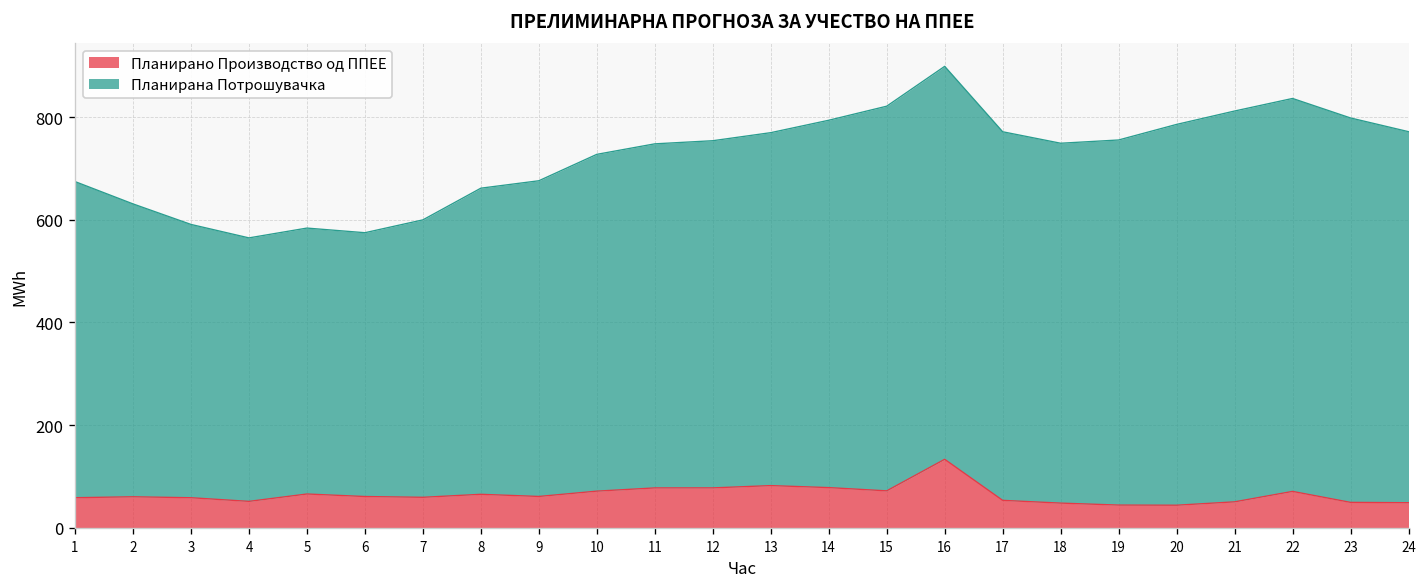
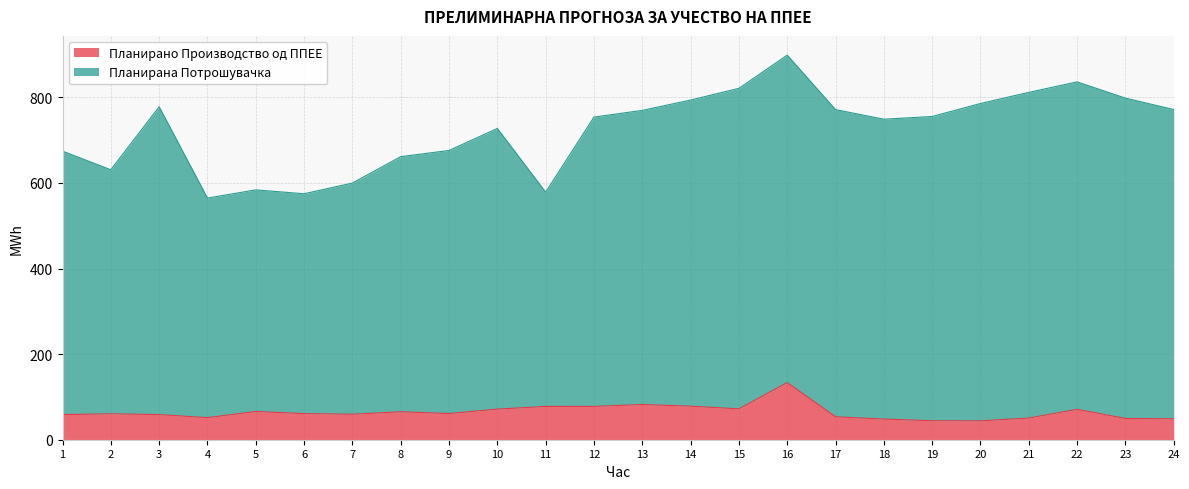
  {
    "Планирано Производство од ППЕЕ": {
      "1": 60,
      "2": 60,
      "3": 60,
      "4": 50,
      "5": 70,
      "6": 60,
      "7": 60,
      "8": 70,
      "9": 60,
      "10": 70,
      "11": 80,
      "12": 80,
      "13": 80,
      "14": 80,
      "15": 70,
      "16": 130,
      "17": 50,
      "18": 50,
      "19": 40,
      "20": 40,
      "21": 50,
      "22": 70,
      "23": 50,
      "24": 50
    },
    "Планирана Потрошувачка": {
      "1": 620,
      "2": 570,
-     "3": 530,
+     "3": 720,
      "4": 510,
      "5": 520,
      "6": 510,
      "7": 540,
      "8": 600,
      "9": 610,
      "10": 660,
-     "11": 670,
+     "11": 500,
      "12": 680,
      "13": 690,
      "14": 720,
      "15": 750,
      "16": 770,
      "17": 720,
      "18": 700,
      "19": 710,
      "20": 740,
      "21": 760,
      "22": 770,
      "23": 750,
      "24": 720
    }
  }
